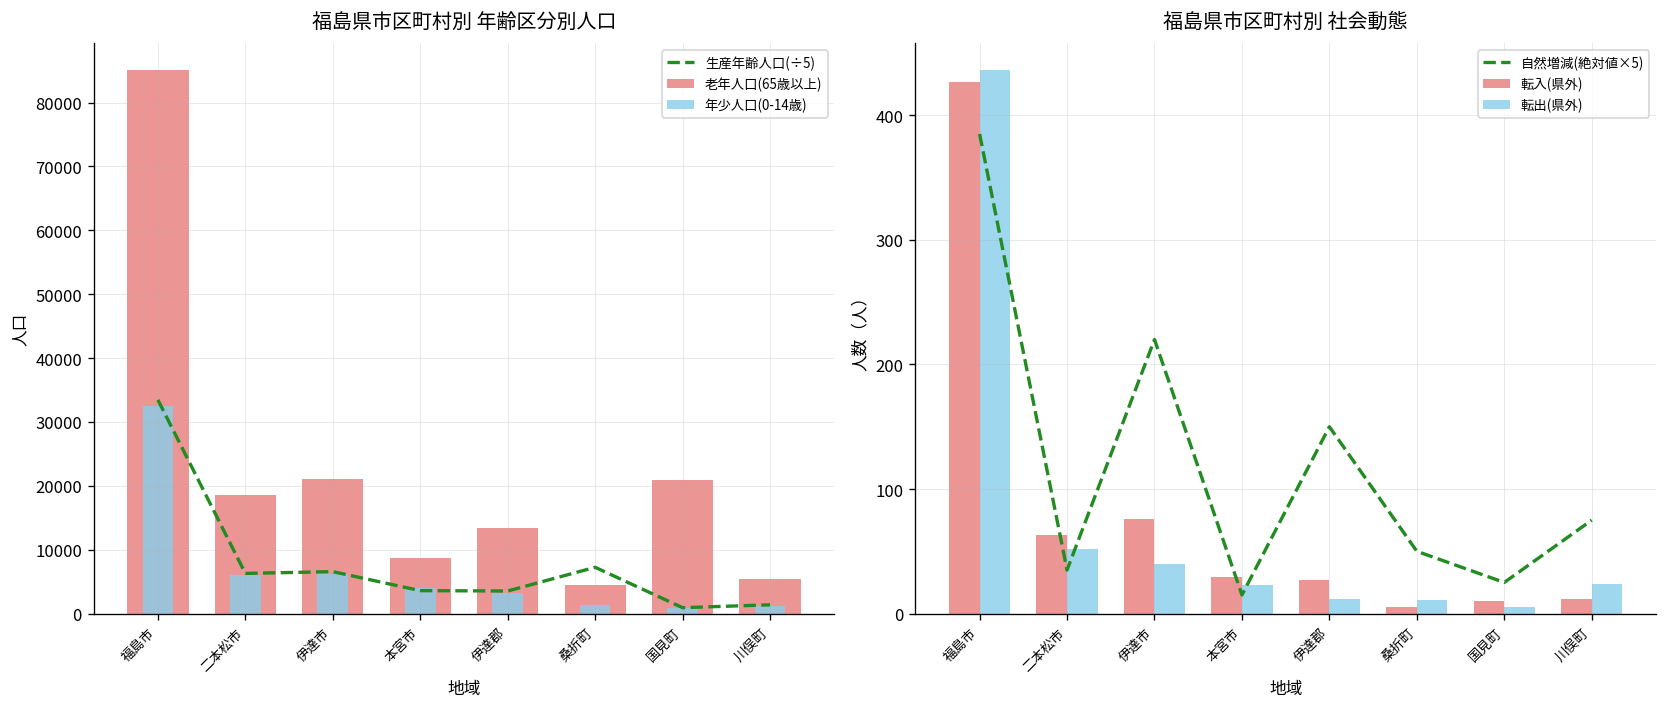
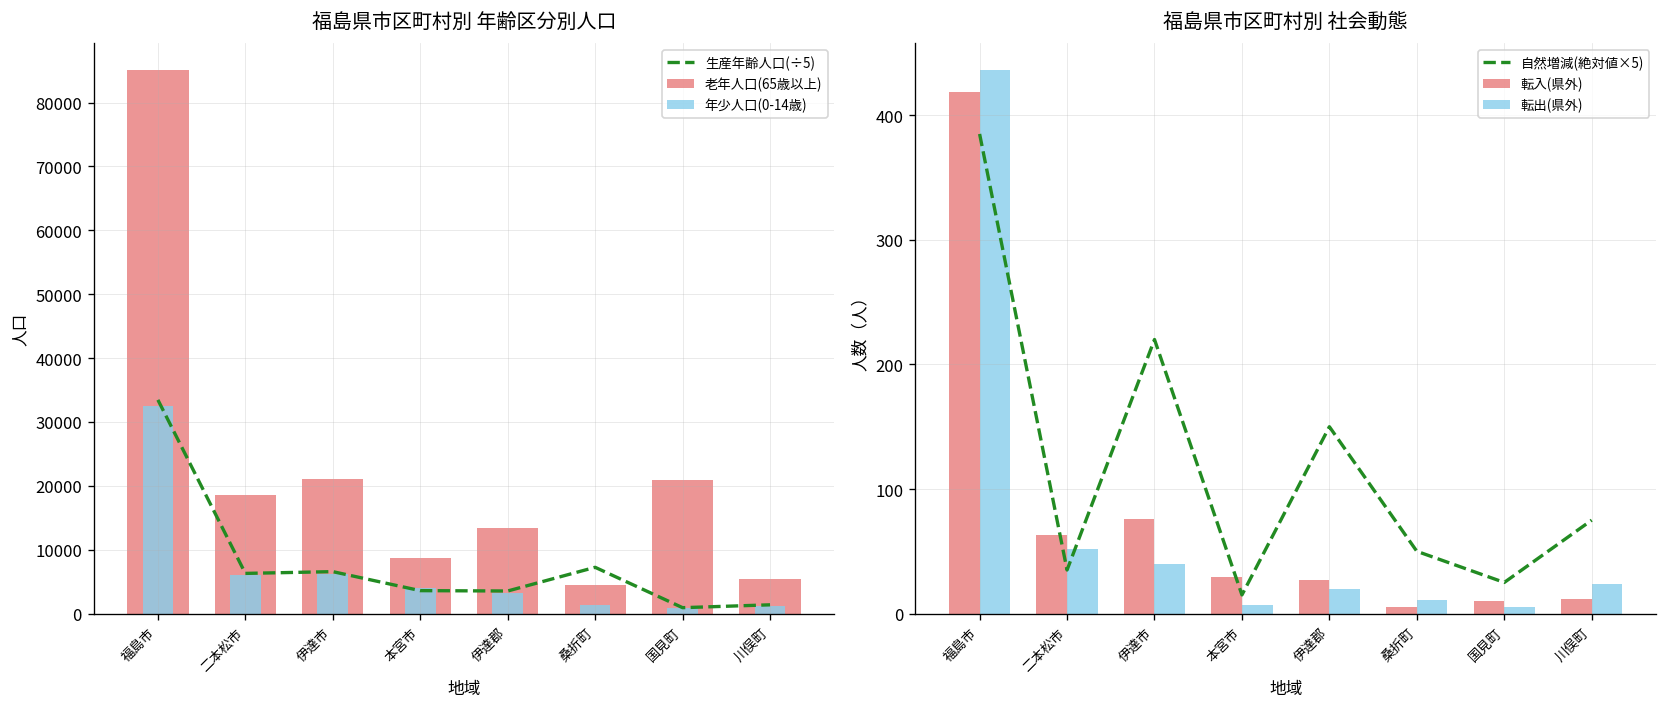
  {
    "福島県市区町村別 年齢区分別人口": {
      "生産年齢人口(÷5)": {
        "福島市": 33000,
        "二本松市": 6000,
        "伊達市": 7000,
        "本宮市": 4000,
        "伊達郡": 4000,
        "桑折町": 7000,
        "国見町": 1000,
        "川俣町": 1000
      },
      "老年人口(65歳以上)": {
        "福島市": 85000,
        "二本松市": 19000,
        "伊達市": 21000,
        "本宮市": 9000,
        "伊達郡": 13000,
        "桑折町": 4000,
        "国見町": 21000,
        "川俣町": 5000
      }
    },
    "福島県市区町村別 社会動態": {
      "転入(県外)": {
-       "福島市": 427,
+       "福島市": 419,
        "二本松市": 63,
        "伊達市": 76,
        "本宮市": 29,
        "伊達郡": 27,
        "桑折町": 5,
        "国見町": 10,
        "川俣町": 12
      },
      "自然増減(絶対値×5)": {
        "福島市": 385,
        "二本松市": 35,
        "伊達市": 220,
        "本宮市": 15,
        "伊達郡": 150,
        "桑折町": 50,
        "国見町": 25,
        "川俣町": 75
      },
      "転出(県外)": {
        "福島市": 436,
        "二本松市": 52,
        "伊達市": 40,
-       "本宮市": 23,
-       "伊達郡": 12,
+       "本宮市": 7,
+       "伊達郡": 20,
        "桑折町": 11,
        "国見町": 5,
        "川俣町": 24
      }
    }
  }
